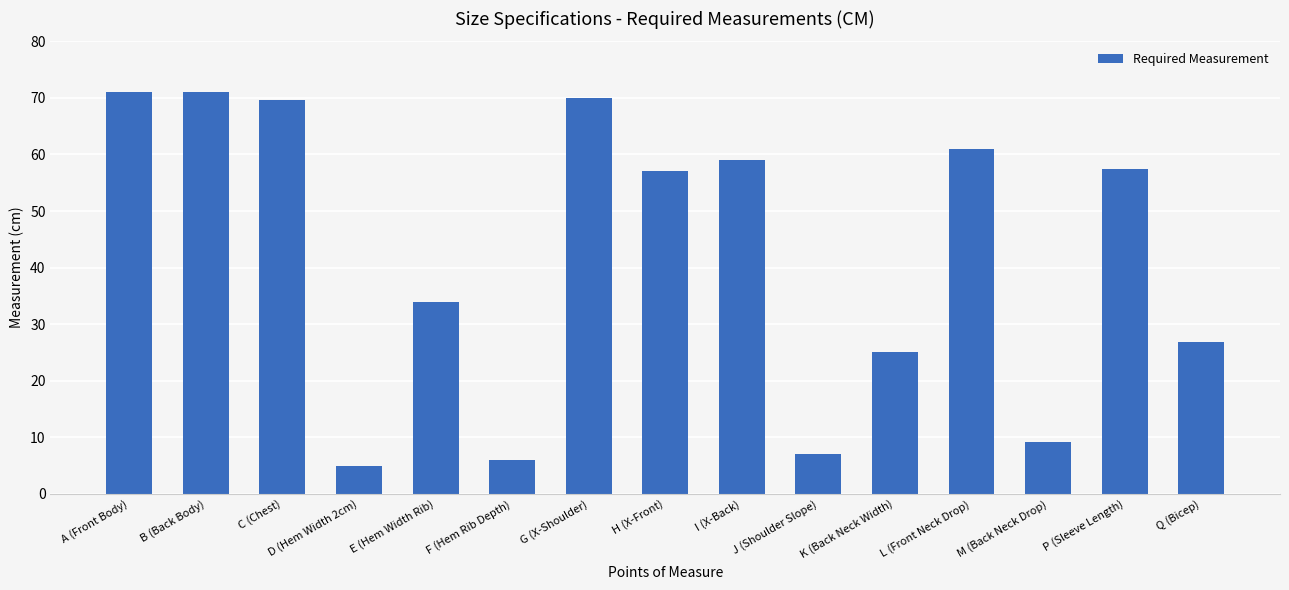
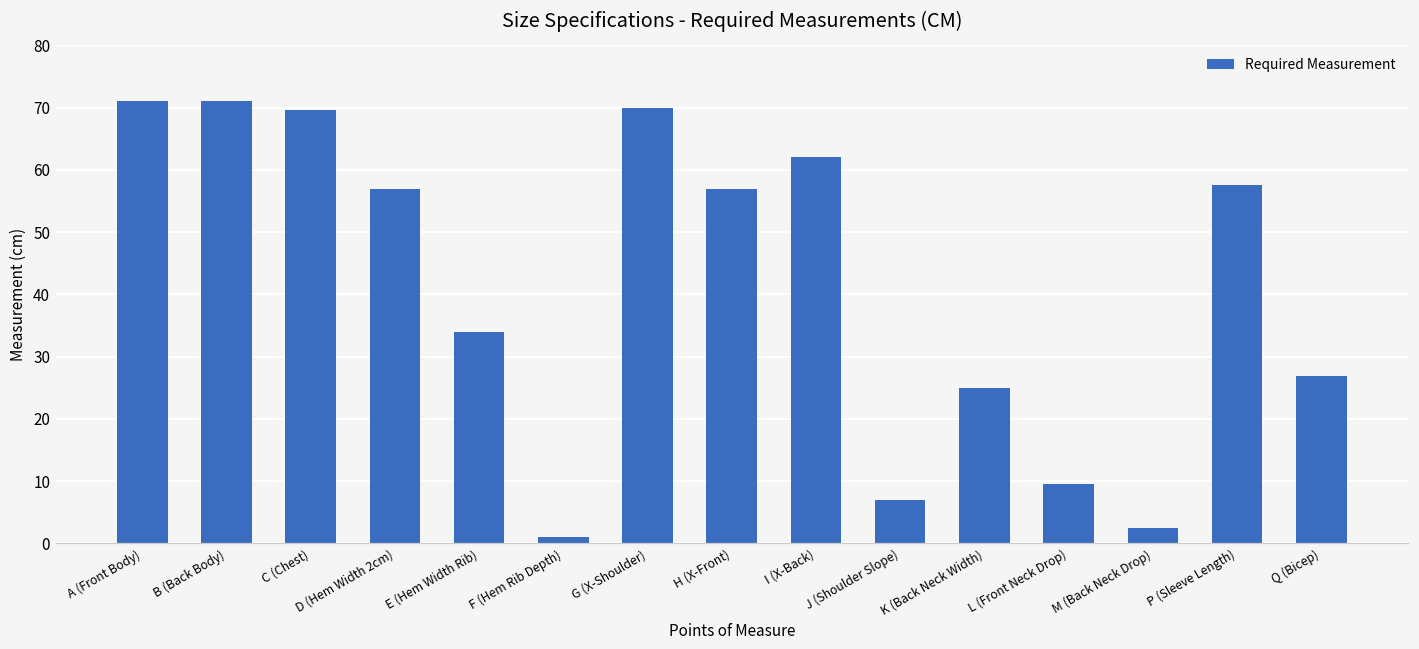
  {
    "A (Front Body)": 71,
    "B (Back Body)": 71,
    "C (Chest)": 70,
-   "D (Hem Width 2cm)": 5,
+   "D (Hem Width 2cm)": 57,
    "E (Hem Width Rib)": 34,
-   "F (Hem Rib Depth)": 6,
+   "F (Hem Rib Depth)": 1,
    "G (X-Shoulder)": 70,
    "H (X-Front)": 57,
-   "I (X-Back)": 59,
+   "I (X-Back)": 62,
    "J (Shoulder Slope)": 7,
    "K (Back Neck Width)": 25,
-   "L (Front Neck Drop)": 61,
-   "M (Back Neck Drop)": 9,
+   "L (Front Neck Drop)": 10,
+   "M (Back Neck Drop)": 3,
    "P (Sleeve Length)": 58,
    "Q (Bicep)": 27
  }
